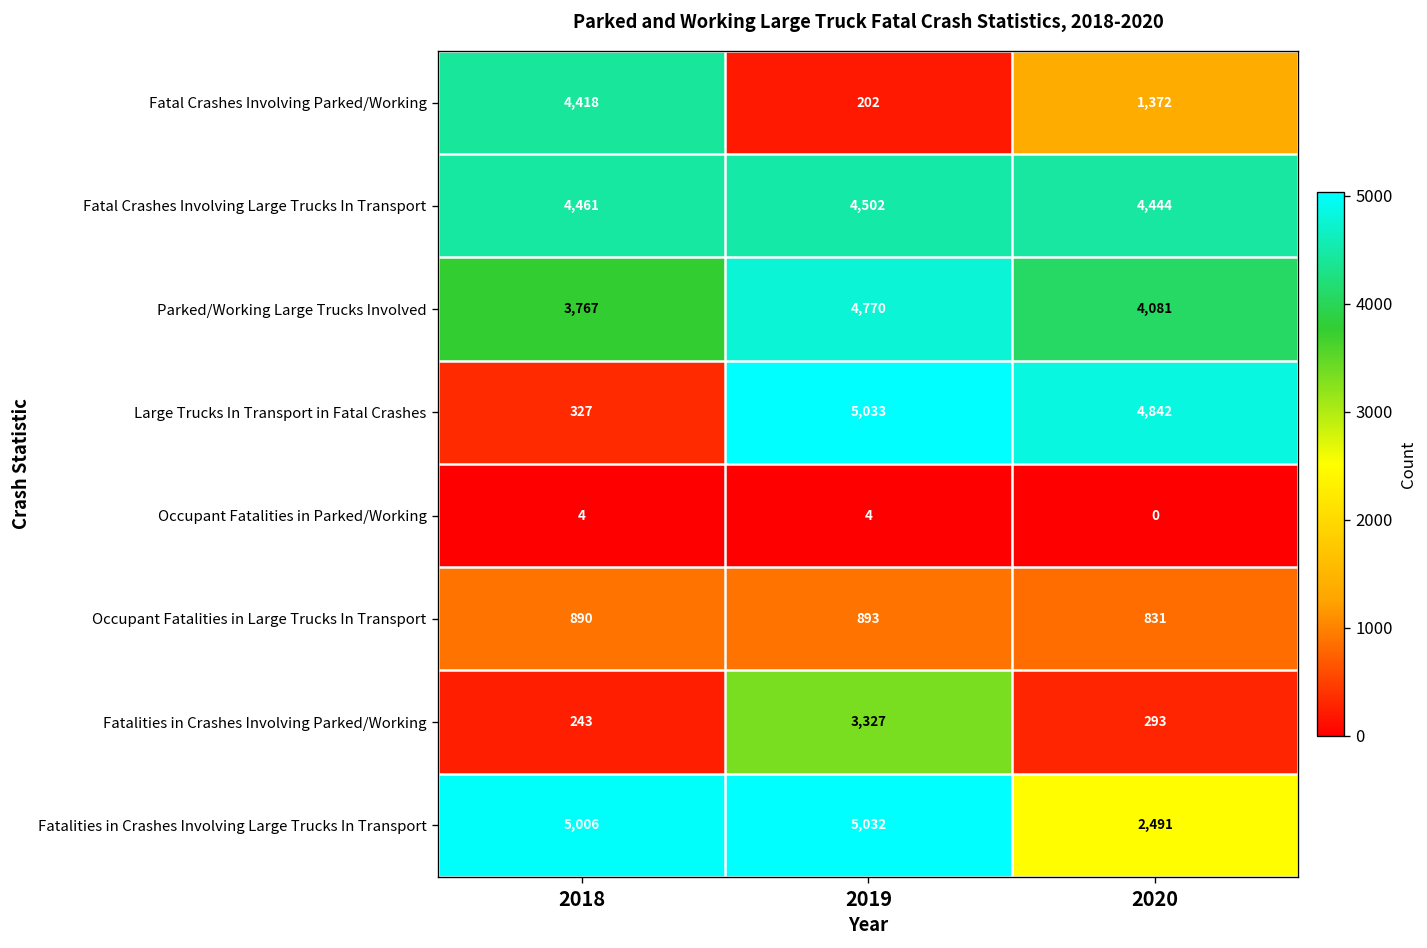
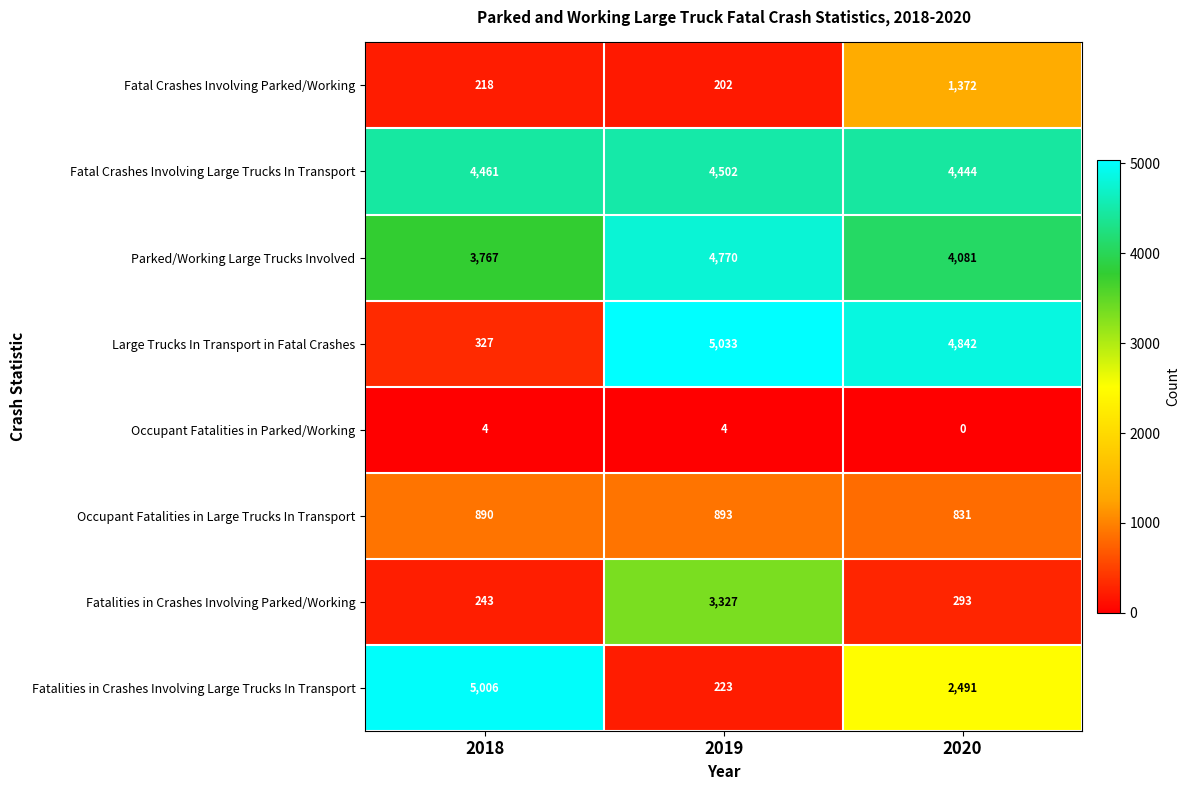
  {
    "Fatal Crashes Involving Parked/Working": {
-     "2018": "4,418",
+     "2018": "218",
      "2019": "202",
      "2020": "1,372"
    },
    "Fatal Crashes Involving Large Trucks In Transport": {
      "2018": "4,461",
      "2019": "4,502",
      "2020": "4,444"
    },
    "Parked/Working Large Trucks Involved": {
      "2018": "3,767",
      "2019": "4,770",
      "2020": "4,081"
    },
    "Large Trucks In Transport in Fatal Crashes": {
      "2018": "327",
      "2019": "5,033",
      "2020": "4,842"
    },
    "Occupant Fatalities in Parked/Working": {
      "2018": "4",
      "2019": "4",
      "2020": "0"
    },
    "Occupant Fatalities in Large Trucks In Transport": {
      "2018": "890",
      "2019": "893",
      "2020": "831"
    },
    "Fatalities in Crashes Involving Parked/Working": {
      "2018": "243",
      "2019": "3,327",
      "2020": "293"
    },
    "Fatalities in Crashes Involving Large Trucks In Transport": {
      "2018": "5,006",
-     "2019": "5,032",
+     "2019": "223",
      "2020": "2,491"
    }
  }
